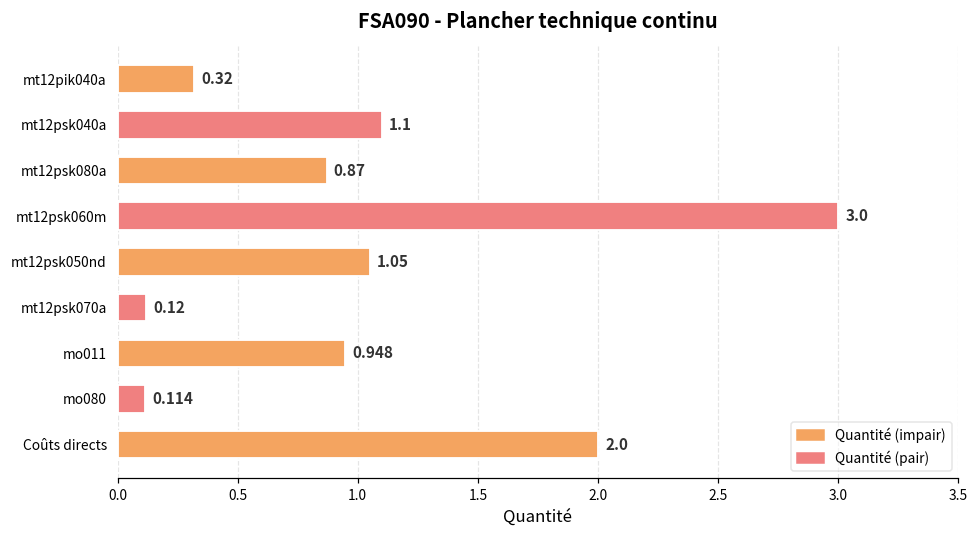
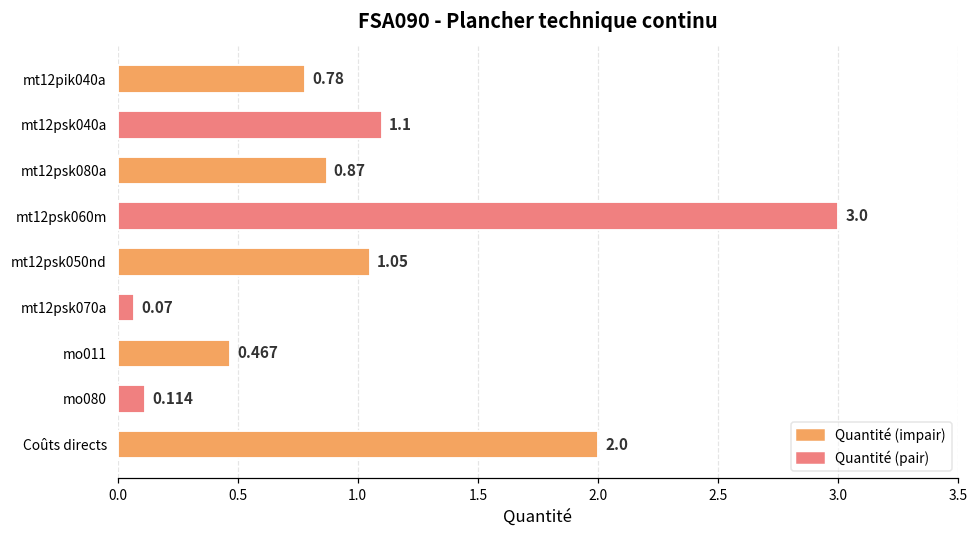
  {
-   "mt12pik040a": 0.32,
+   "mt12pik040a": 0.78,
    "mt12psk040a": 1.1,
    "mt12psk080a": 0.87,
    "mt12psk060m": 3.0,
    "mt12psk050nd": 1.05,
-   "mt12psk070a": 0.12,
-   "mo011": 0.948,
+   "mt12psk070a": 0.07,
+   "mo011": 0.467,
    "mo080": 0.114,
    "Coûts directs": 2.0
  }
